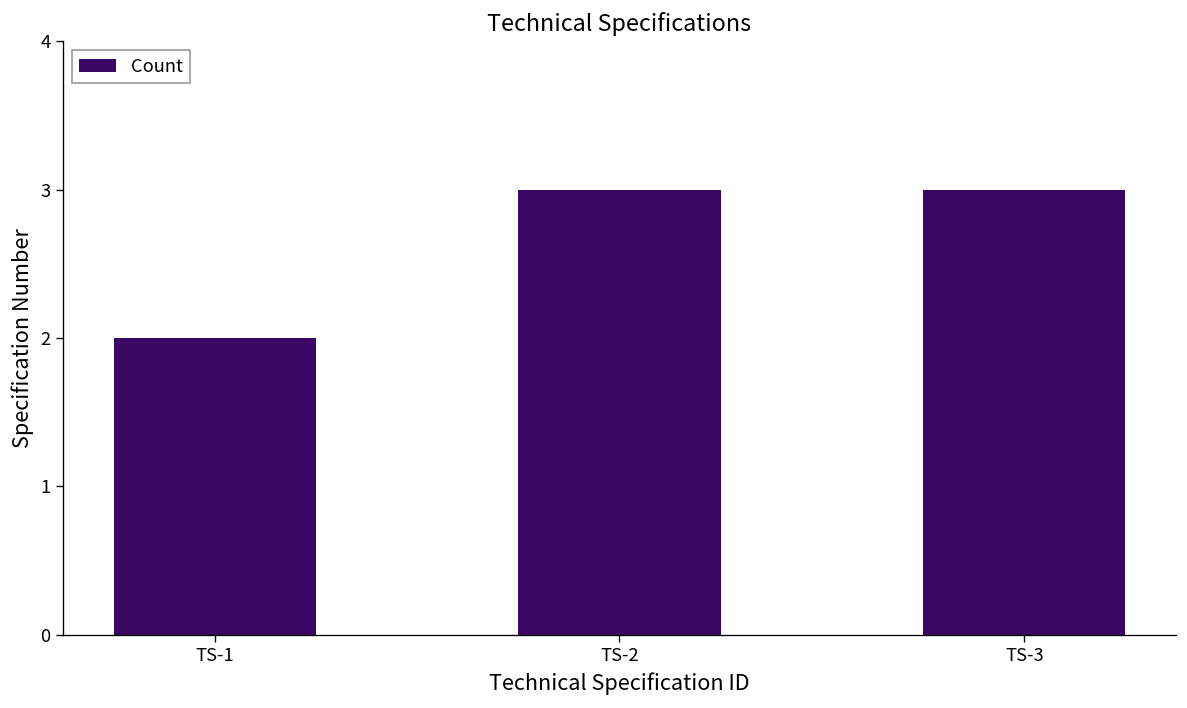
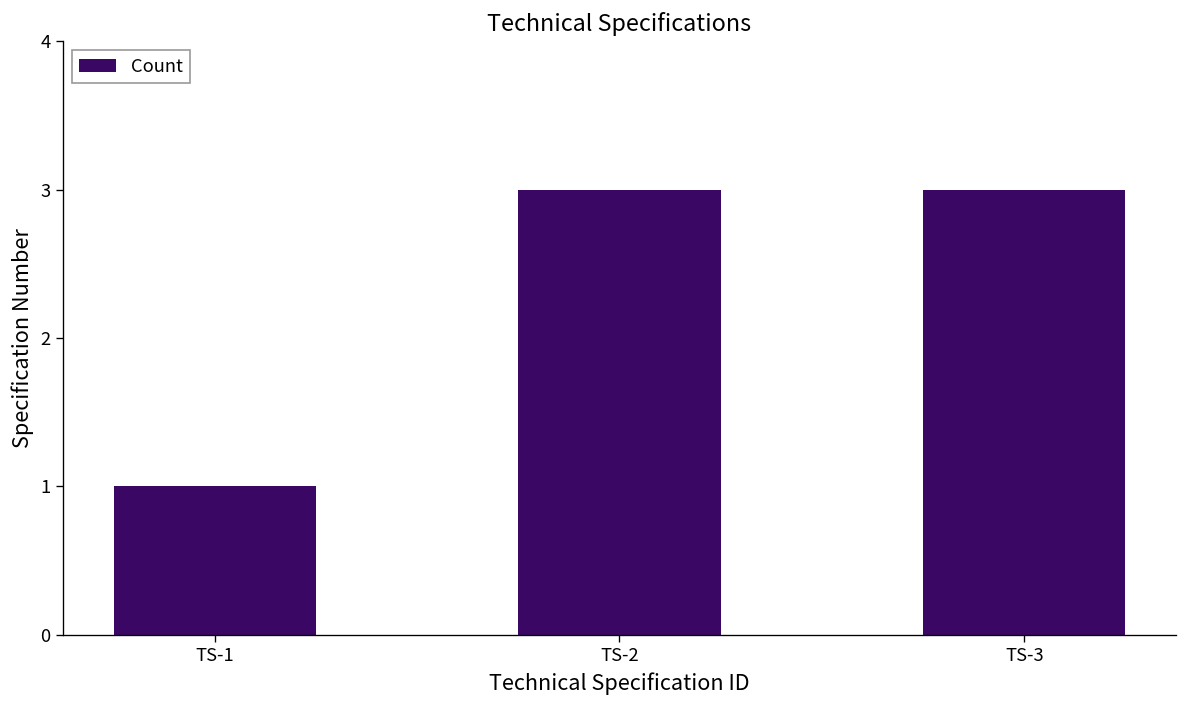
  {
-   "TS-1": 2,
+   "TS-1": 1,
    "TS-2": 3,
    "TS-3": 3
  }
